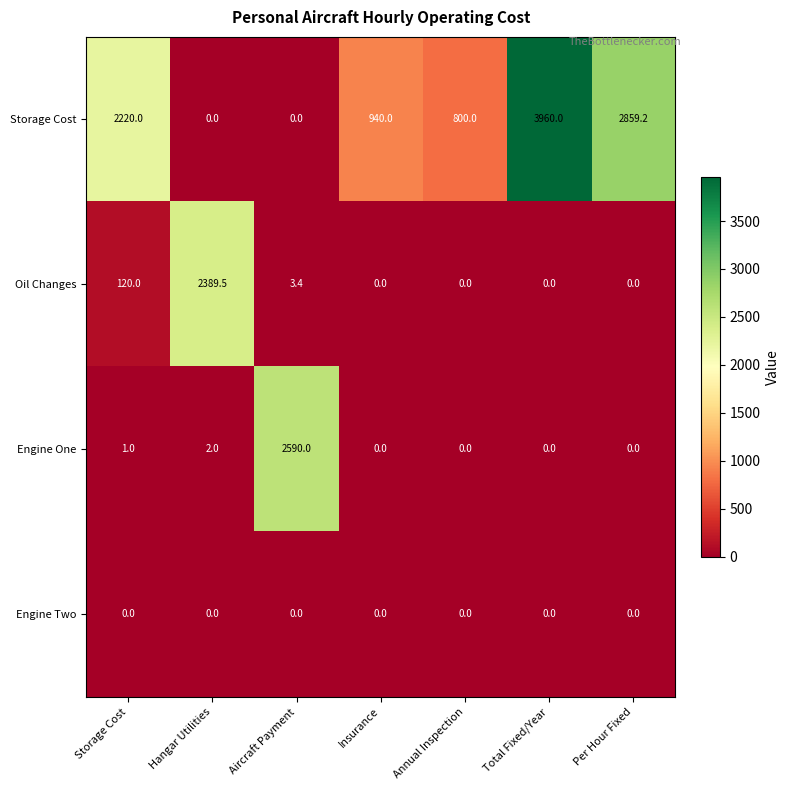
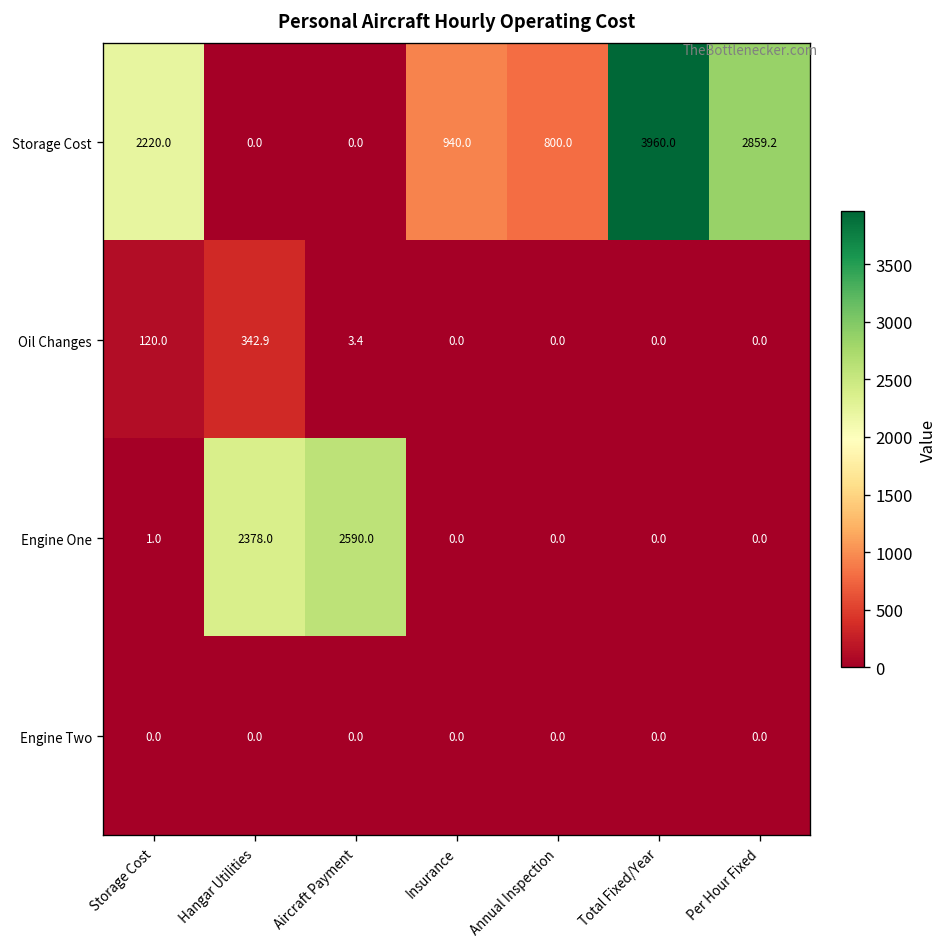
  {
    "Storage Cost": {
      "Storage Cost": 2220.0,
      "Hangar Utilities": 0.0,
      "Aircraft Payment": 0.0,
      "Insurance": 940.0,
      "Annual Inspection": 800.0,
      "Total Fixed/Year": 3960.0
    },
    "Oil Changes": {
      "Storage Cost": 120.0,
-     "Hangar Utilities": 2389.5,
+     "Hangar Utilities": 342.9,
      "Aircraft Payment": 3.4,
      "Insurance": 0.0,
      "Annual Inspection": 0.0,
      "Total Fixed/Year": 0.0,
      "Per Hour Fixed": 0.0
    },
    "Engine One": {
      "Storage Cost": 1.0,
-     "Hangar Utilities": 2.0,
+     "Hangar Utilities": 2378.0,
      "Aircraft Payment": 2590.0,
      "Insurance": 0.0,
      "Annual Inspection": 0.0,
      "Total Fixed/Year": 0.0,
      "Per Hour Fixed": 0.0
    },
    "Engine Two": {
      "Storage Cost": 0.0,
      "Hangar Utilities": 0.0,
      "Aircraft Payment": 0.0,
      "Insurance": 0.0,
      "Annual Inspection": 0.0,
      "Total Fixed/Year": 0.0,
      "Per Hour Fixed": 0.0
    }
  }
